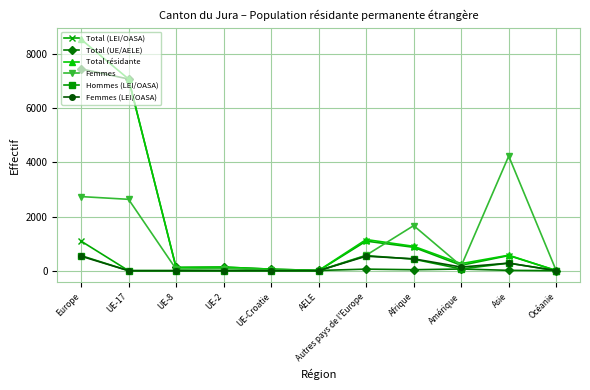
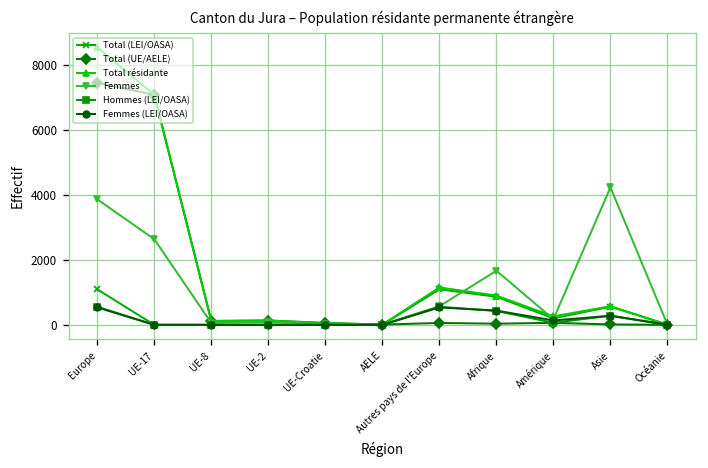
  {
    "Femmes": {
-     "Europe": 2700,
+     "Europe": 3900,
      "UE-17": 2600,
      "Afrique": 1700,
      "Asie": 4200
    }
  }
